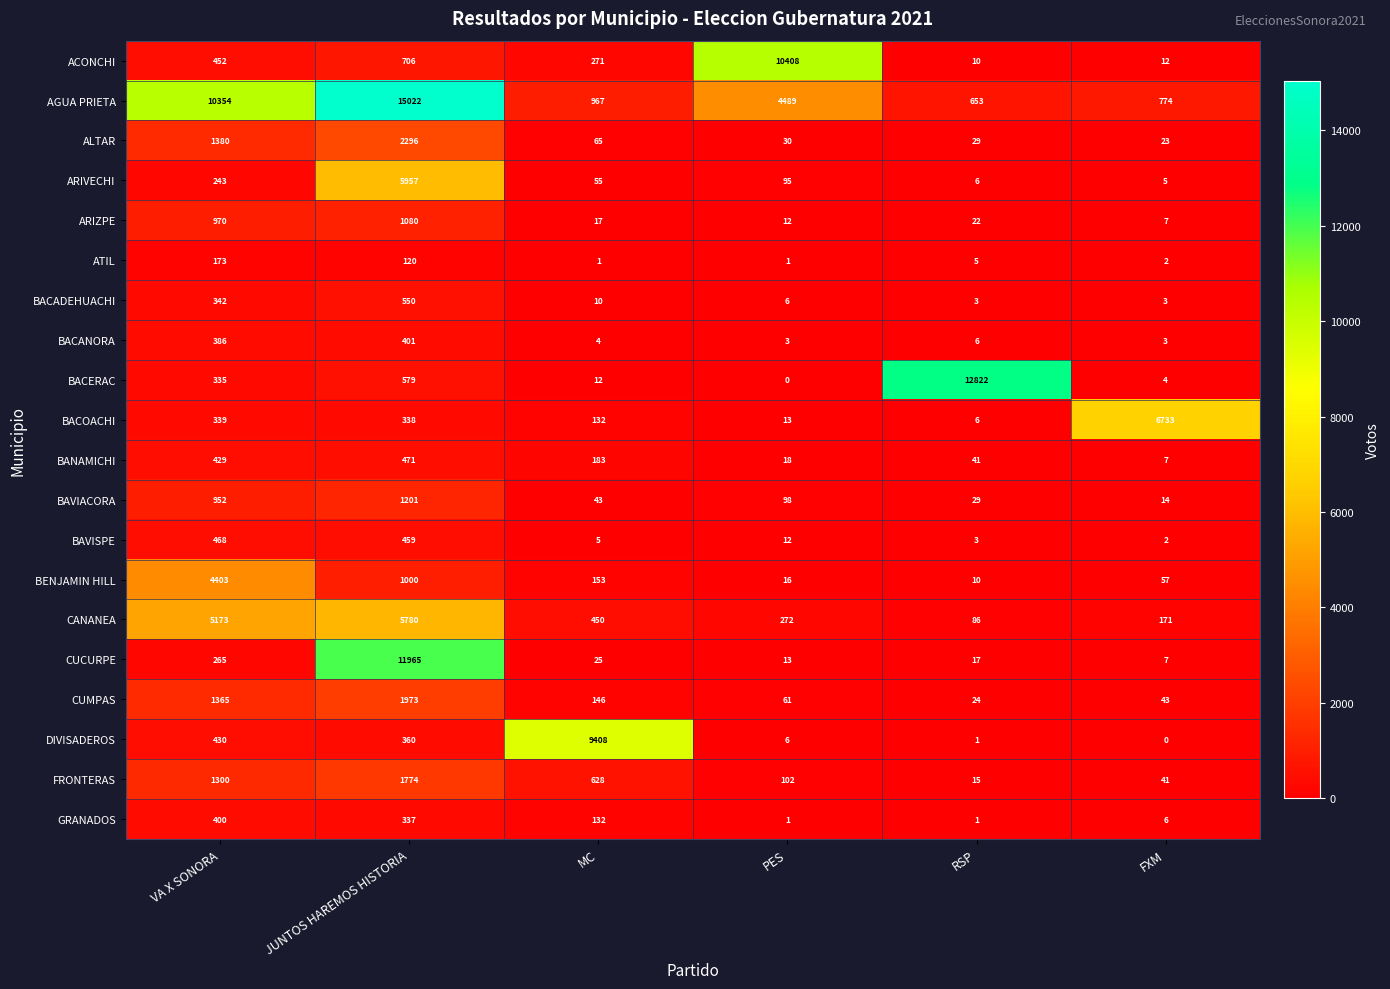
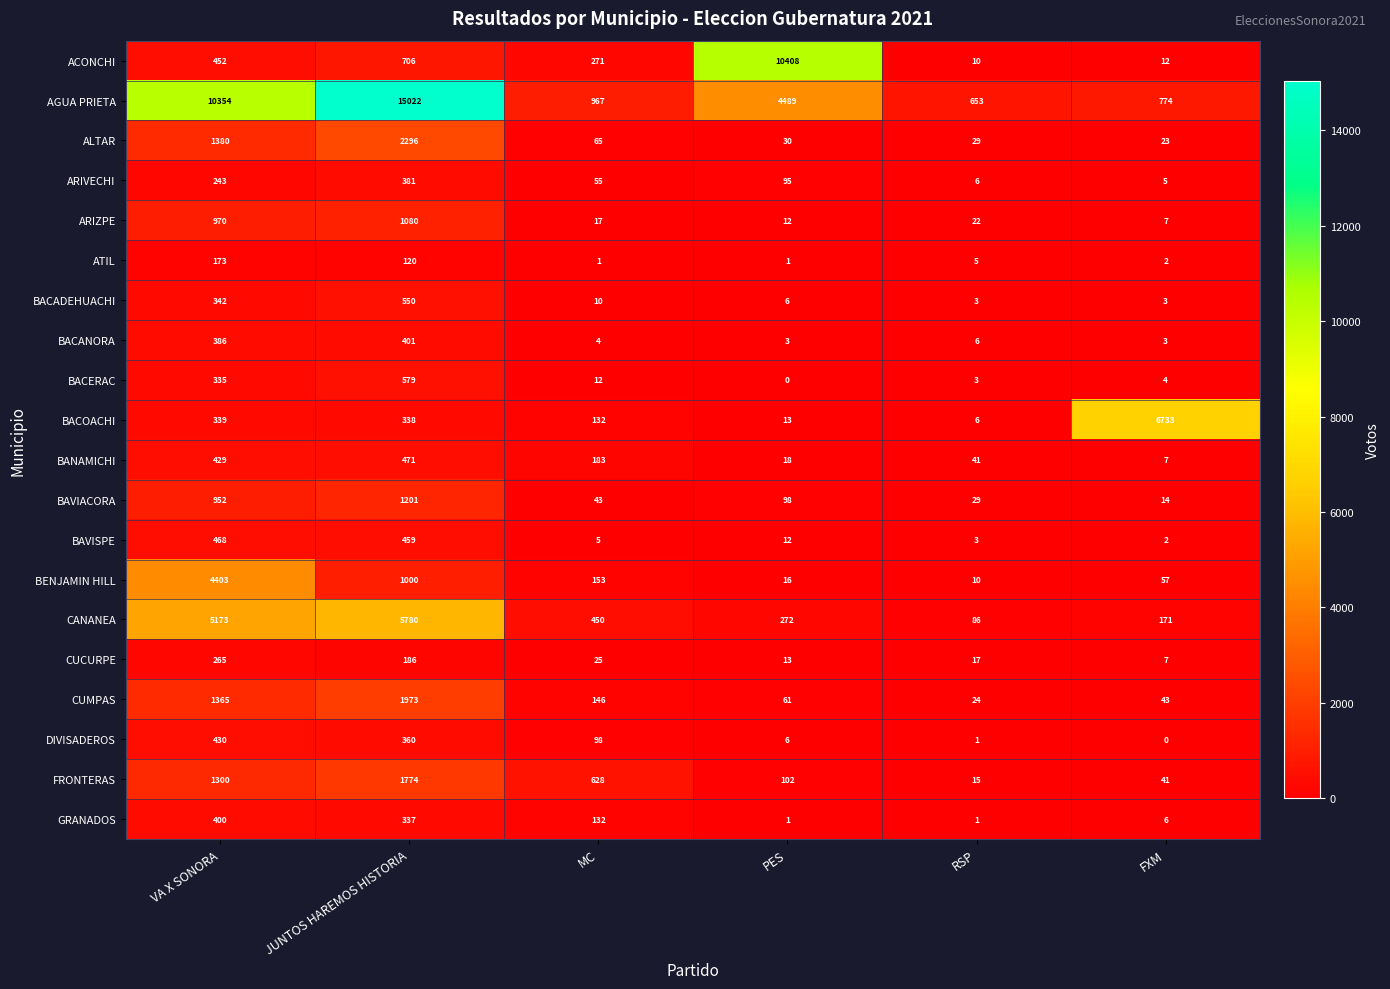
  {
    "ACONCHI": {
      "VA X SONORA": 452,
      "JUNTOS HAREMOS HISTORIA": 706,
      "MC": 271,
      "PES": 10408,
      "RSP": 10,
      "FXM": 12
    },
    "AGUA PRIETA": {
      "VA X SONORA": 10354,
      "JUNTOS HAREMOS HISTORIA": 15022,
      "MC": 967,
      "PES": 4489,
      "RSP": 653,
      "FXM": 774
    },
    "ALTAR": {
      "VA X SONORA": 1380,
      "JUNTOS HAREMOS HISTORIA": 2296,
      "MC": 65,
      "PES": 30,
      "RSP": 29,
      "FXM": 23
    },
    "ARIVECHI": {
      "VA X SONORA": 243,
-     "JUNTOS HAREMOS HISTORIA": 5957,
+     "JUNTOS HAREMOS HISTORIA": 381,
      "MC": 55,
      "PES": 95,
      "RSP": 6,
      "FXM": 5
    },
    "ARIZPE": {
      "VA X SONORA": 970,
      "JUNTOS HAREMOS HISTORIA": 1080,
      "MC": 17,
      "PES": 12,
      "RSP": 22,
      "FXM": 7
    },
    "ATIL": {
      "VA X SONORA": 173,
      "JUNTOS HAREMOS HISTORIA": 120,
      "MC": 1,
      "PES": 1,
      "RSP": 5,
      "FXM": 2
    },
    "BACADEHUACHI": {
      "VA X SONORA": 342,
      "JUNTOS HAREMOS HISTORIA": 550,
      "MC": 10,
      "PES": 6,
      "RSP": 3,
      "FXM": 3
    },
    "BACANORA": {
      "VA X SONORA": 386,
      "JUNTOS HAREMOS HISTORIA": 401,
      "MC": 4,
      "PES": 3,
      "RSP": 6,
      "FXM": 3
    },
    "BACERAC": {
      "VA X SONORA": 335,
      "JUNTOS HAREMOS HISTORIA": 579,
      "MC": 12,
      "PES": 0,
-     "RSP": 12822,
+     "RSP": 3,
      "FXM": 4
    },
    "BACOACHI": {
      "VA X SONORA": 339,
      "JUNTOS HAREMOS HISTORIA": 338,
      "MC": 132,
      "PES": 13,
      "RSP": 6,
      "FXM": 6733
    },
    "BANAMICHI": {
      "VA X SONORA": 429,
      "JUNTOS HAREMOS HISTORIA": 471,
      "MC": 183,
      "PES": 18,
      "RSP": 41,
      "FXM": 7
    },
    "BAVIACORA": {
      "VA X SONORA": 952,
      "JUNTOS HAREMOS HISTORIA": 1201,
      "MC": 43,
      "PES": 98,
      "RSP": 29,
      "FXM": 14
    },
    "BAVISPE": {
      "VA X SONORA": 468,
      "JUNTOS HAREMOS HISTORIA": 459,
      "MC": 5,
      "PES": 12,
      "RSP": 3,
      "FXM": 2
    },
    "BENJAMIN HILL": {
      "VA X SONORA": 4403,
      "JUNTOS HAREMOS HISTORIA": 1000,
      "MC": 153,
      "PES": 16,
      "RSP": 10,
      "FXM": 57
    },
    "CANANEA": {
      "VA X SONORA": 5173,
      "JUNTOS HAREMOS HISTORIA": 5780,
      "MC": 450,
      "PES": 272,
      "RSP": 86,
      "FXM": 171
    },
    "CUCURPE": {
      "VA X SONORA": 265,
-     "JUNTOS HAREMOS HISTORIA": 11965,
+     "JUNTOS HAREMOS HISTORIA": 186,
      "MC": 25,
      "PES": 13,
      "RSP": 17,
      "FXM": 7
    },
    "CUMPAS": {
      "VA X SONORA": 1365,
      "JUNTOS HAREMOS HISTORIA": 1973,
      "MC": 146,
      "PES": 61,
      "RSP": 24,
      "FXM": 43
    },
    "DIVISADEROS": {
      "VA X SONORA": 430,
      "JUNTOS HAREMOS HISTORIA": 360,
-     "MC": 9408,
+     "MC": 98,
      "PES": 6,
      "RSP": 1,
      "FXM": 0
    },
    "FRONTERAS": {
      "VA X SONORA": 1300,
      "JUNTOS HAREMOS HISTORIA": 1774,
      "MC": 628,
      "PES": 102,
      "RSP": 15,
      "FXM": 41
    },
    "GRANADOS": {
      "VA X SONORA": 400,
      "JUNTOS HAREMOS HISTORIA": 337,
      "MC": 132,
      "PES": 1,
      "RSP": 1,
      "FXM": 6
    }
  }
